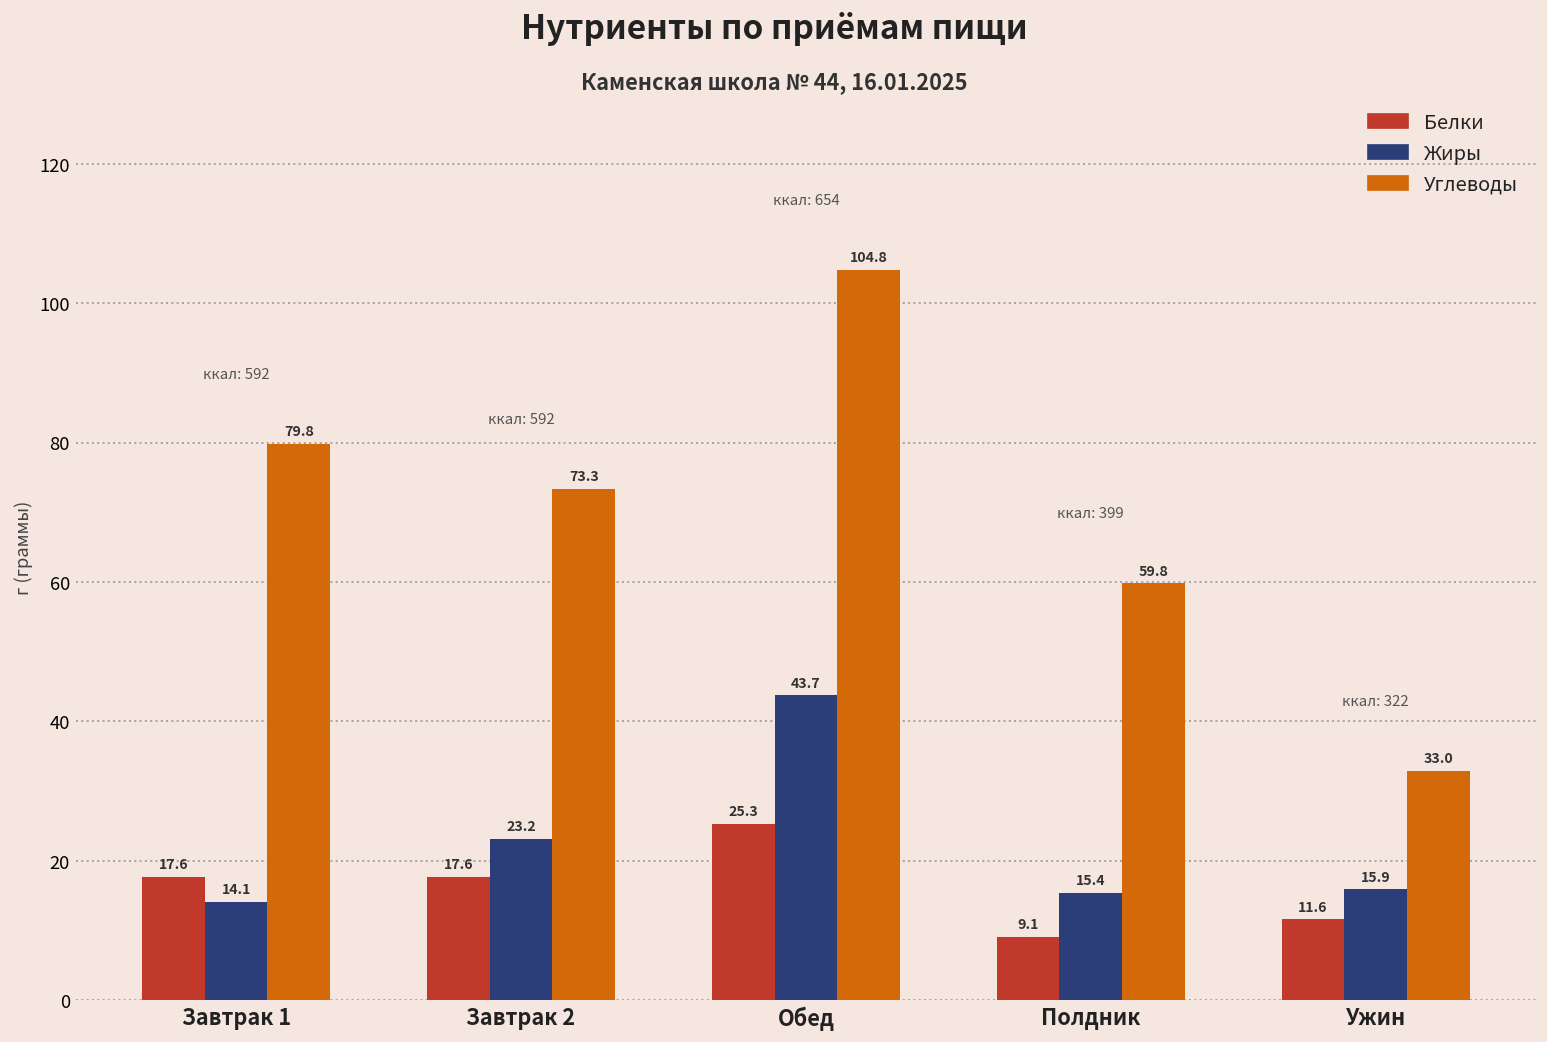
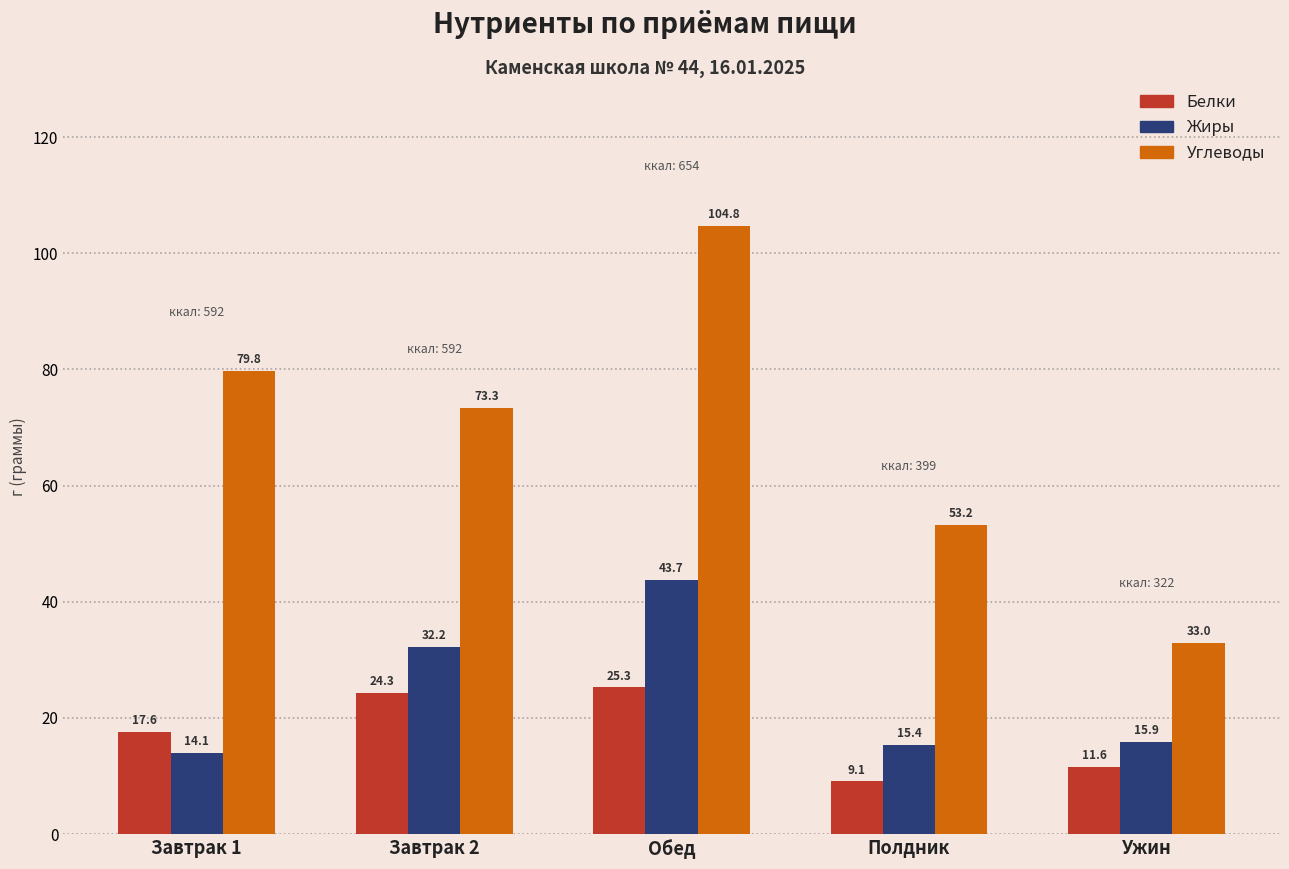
  {
    "Белки": {
      "Завтрак 1": 17.6,
-     "Завтрак 2": 17.6,
+     "Завтрак 2": 24.3,
      "Обед": 25.3,
      "Полдник": 9.1,
      "Ужин": 11.6
    },
    "Жиры": {
      "Завтрак 1": 14.1,
-     "Завтрак 2": 23.2,
+     "Завтрак 2": 32.2,
      "Обед": 43.7,
      "Полдник": 15.4,
      "Ужин": 15.9
    },
    "Углеводы": {
      "Завтрак 1": 79.8,
      "Завтрак 2": 73.3,
      "Обед": 104.8,
-     "Полдник": 59.8,
+     "Полдник": 53.2,
      "Ужин": 33.0
    }
  }
